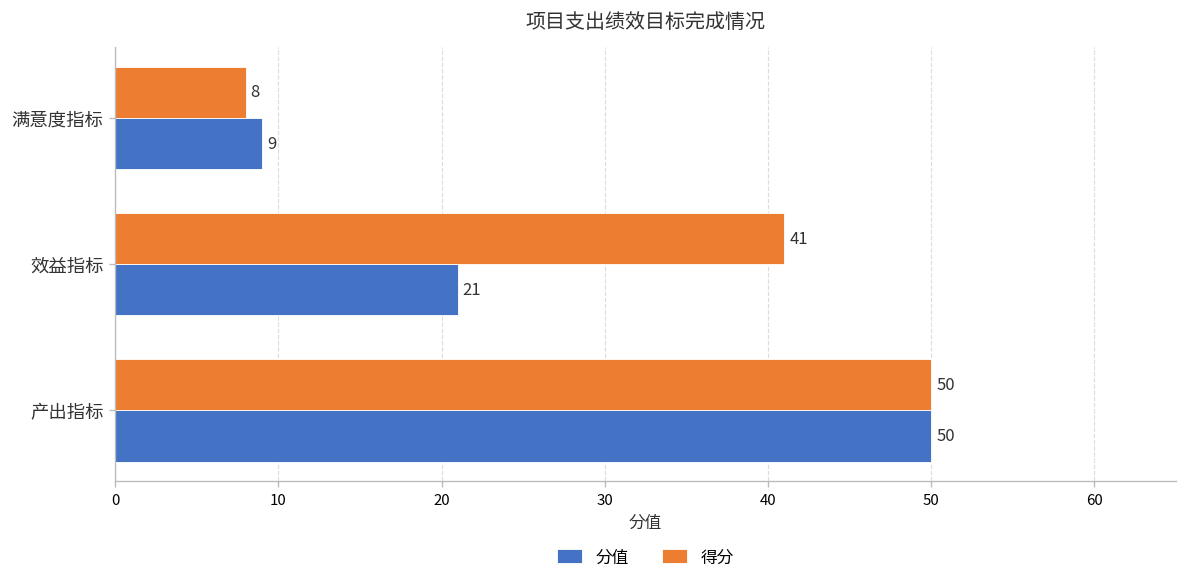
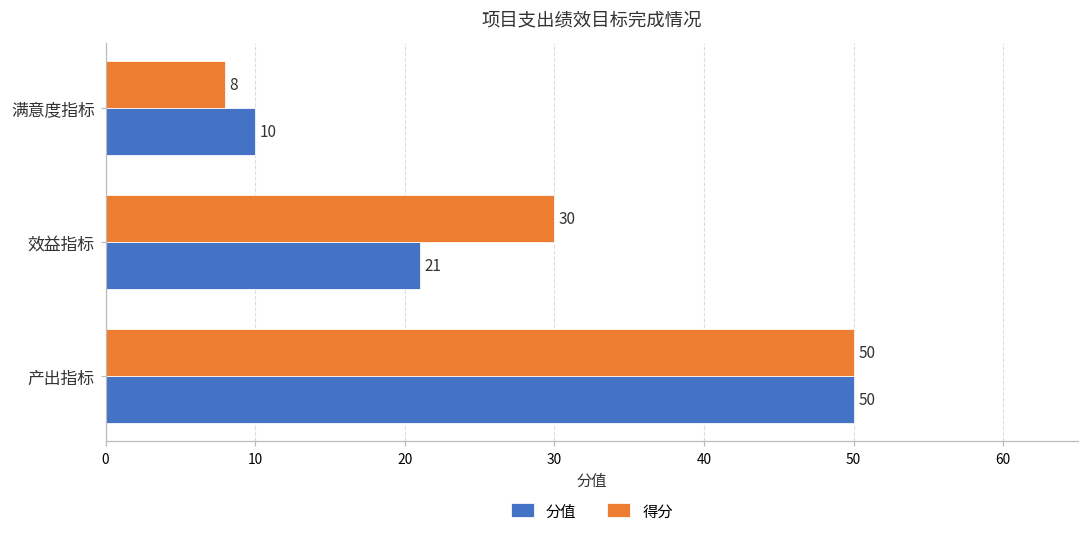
  {
    "分值": {
-     "满意度指标": 9,
+     "满意度指标": 10,
      "效益指标": 21,
      "产出指标": 50
    },
    "得分": {
      "满意度指标": 8,
-     "效益指标": 41,
+     "效益指标": 30,
      "产出指标": 50
    }
  }
